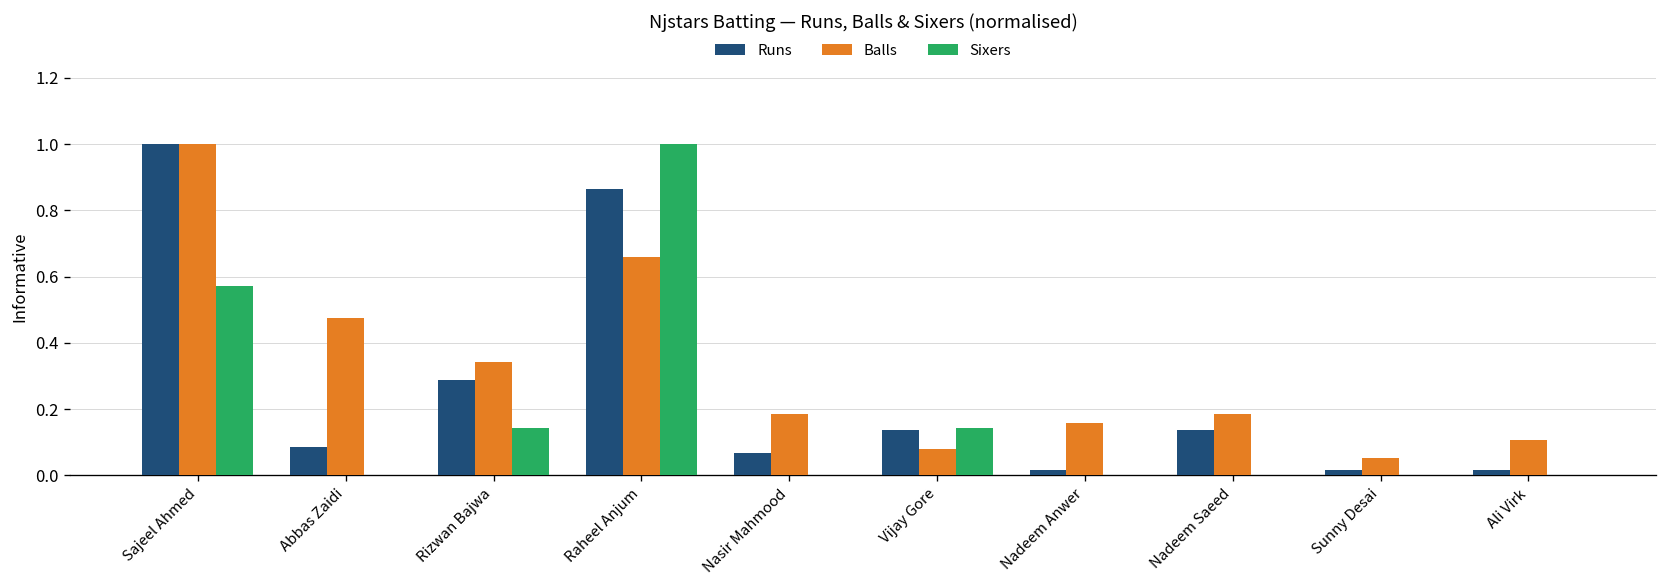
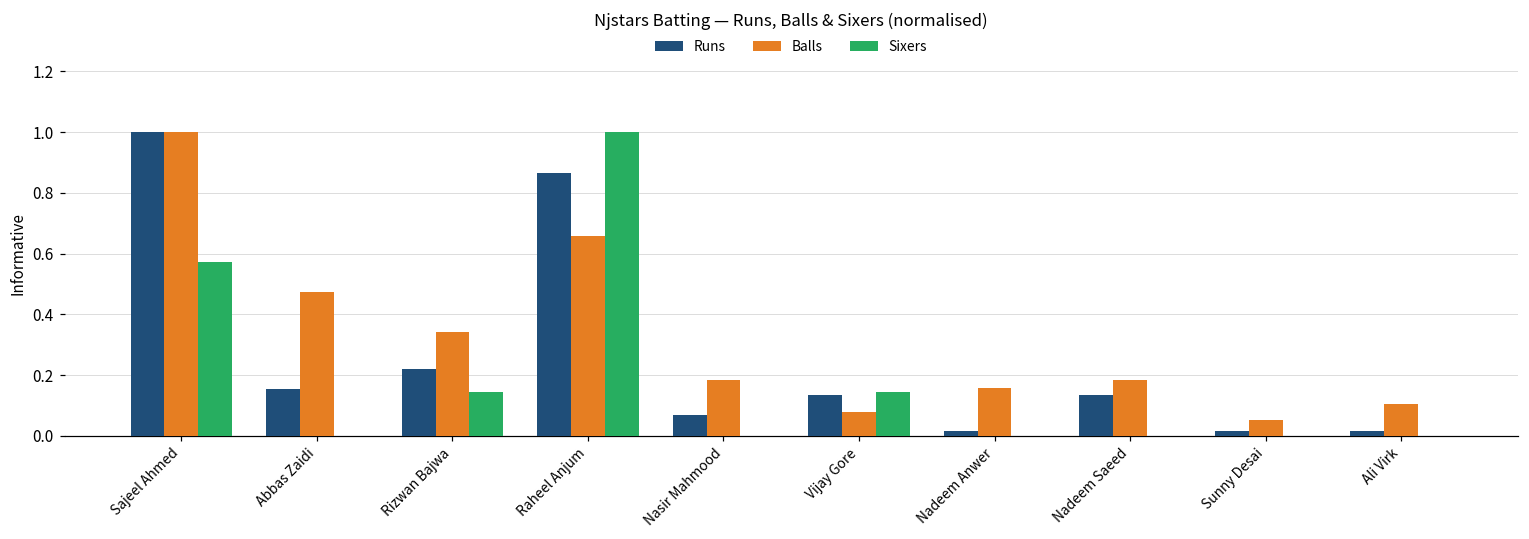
  {
    "Runs": {
      "Sajeel Ahmed": 1.00,
-     "Abbas Zaidi": 0.08,
-     "Rizwan Bajwa": 0.29,
+     "Abbas Zaidi": 0.15,
+     "Rizwan Bajwa": 0.22,
      "Raheel Anjum": 0.86,
      "Nasir Mahmood": 0.07,
      "Vijay Gore": 0.14,
      "Nadeem Anwer": 0.02,
      "Nadeem Saeed": 0.14,
      "Sunny Desai": 0.02,
      "Ali Virk": 0.02
    },
    "Balls": {
      "Sajeel Ahmed": 1.00,
      "Abbas Zaidi": 0.47,
      "Rizwan Bajwa": 0.34,
      "Raheel Anjum": 0.66,
      "Nasir Mahmood": 0.18,
      "Vijay Gore": 0.08,
      "Nadeem Anwer": 0.16,
      "Nadeem Saeed": 0.18,
      "Sunny Desai": 0.05,
      "Ali Virk": 0.11
    },
    "Sixers": {
      "Sajeel Ahmed": 0.57,
      "Abbas Zaidi": 0.00,
      "Rizwan Bajwa": 0.14,
      "Raheel Anjum": 1.00,
      "Nasir Mahmood": 0.00,
      "Vijay Gore": 0.14,
      "Nadeem Anwer": 0.00,
      "Nadeem Saeed": 0.00,
      "Sunny Desai": 0.00,
      "Ali Virk": 0.00
    }
  }
